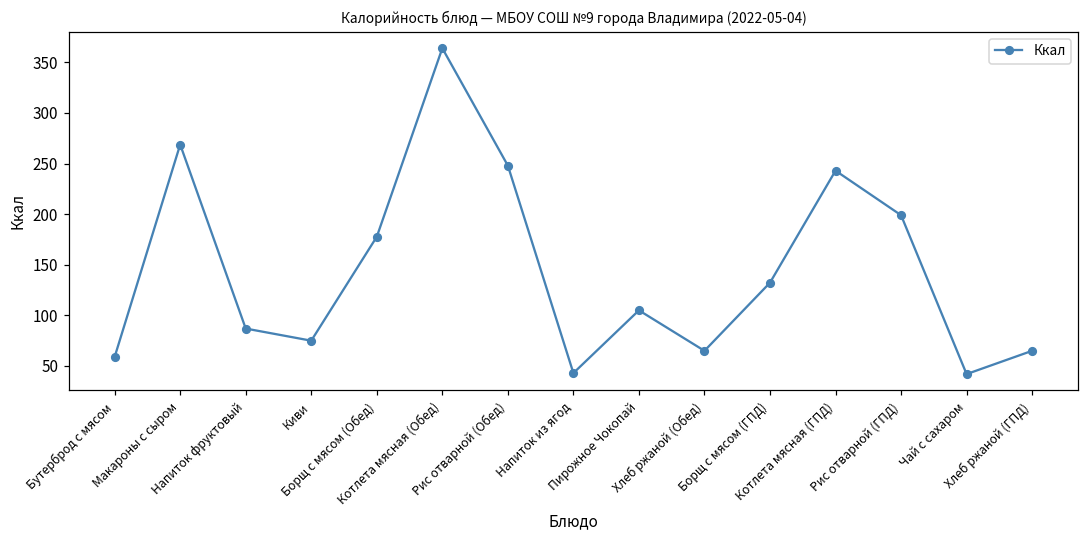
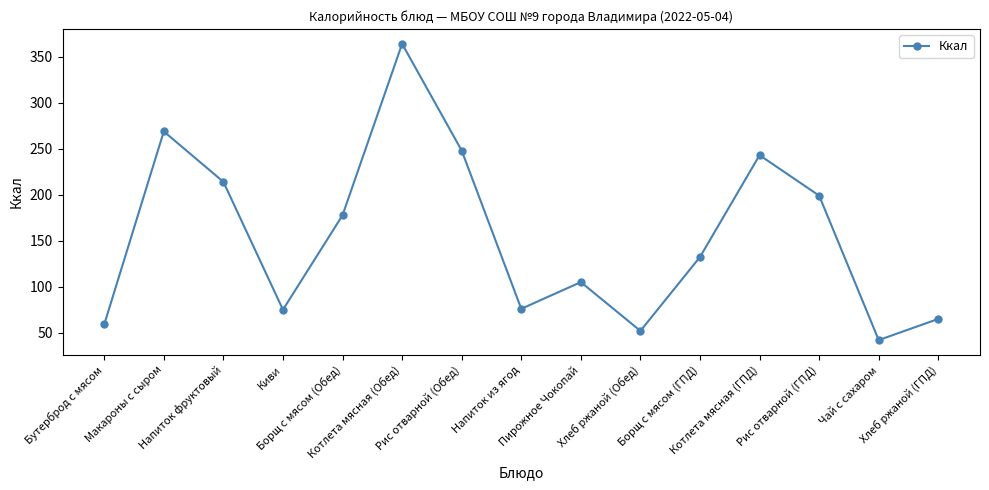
  {
    "Бутерброд с мясом": 60,
    "Макароны с сыром": 270,
-   "Напиток фруктовый": 90,
+   "Напиток фруктовый": 210,
    "Киви": 80,
    "Борщ с мясом (Обед)": 180,
    "Котлета мясная (Обед)": 360,
    "Рис отварной (Обед)": 250,
-   "Напиток из ягод": 40,
+   "Напиток из ягод": 80,
    "Пирожное Чокопай": 110,
-   "Хлеб ржаной (Обед)": 70,
+   "Хлеб ржаной (Обед)": 50,
    "Борщ с мясом (ГПД)": 130,
    "Котлета мясная (ГПД)": 240,
    "Рис отварной (ГПД)": 200,
    "Чай с сахаром": 40,
    "Хлеб ржаной (ГПД)": 70
  }
